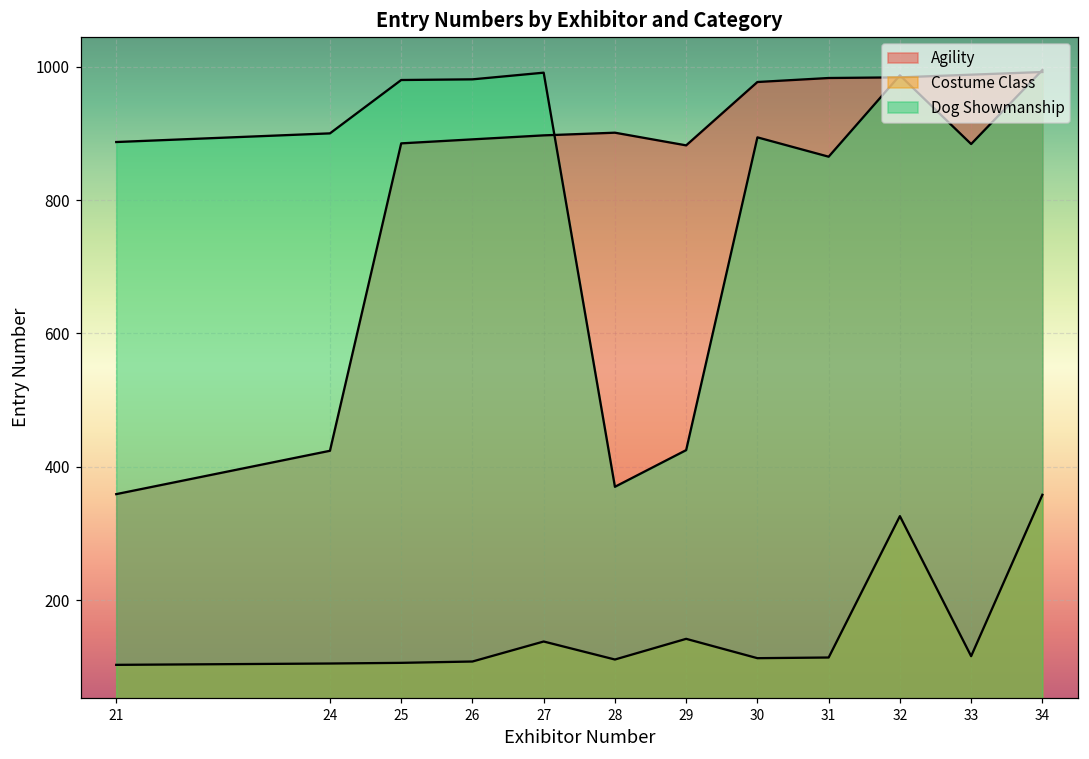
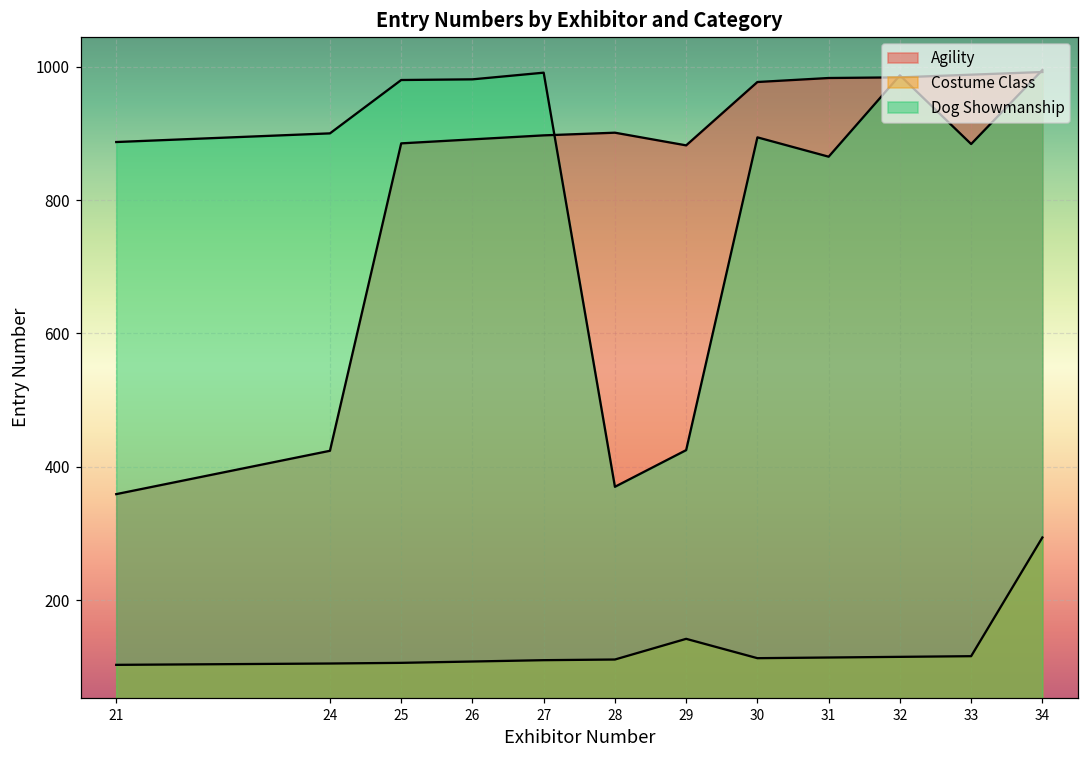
  {
    "Agility": {
      "21": 360,
      "24": 420,
      "25": 890,
      "26": 890,
      "27": 900,
      "28": 900,
      "29": 880,
      "30": 980,
      "31": 980
    },
    "Costume Class": {
      "21": 100,
      "24": 110,
      "25": 110,
      "26": 110,
-     "27": 140,
+     "27": 110,
      "28": 110,
      "29": 140,
      "30": 110,
      "31": 110,
-     "32": 330,
+     "32": 120,
      "33": 120,
-     "34": 360
+     "34": 290
    },
    "Dog Showmanship": {
      "21": 890,
      "24": 900,
      "25": 980,
      "26": 980,
      "27": 990,
      "28": 370,
      "29": 430,
      "30": 890,
      "31": 870,
      "33": 880
    }
  }
